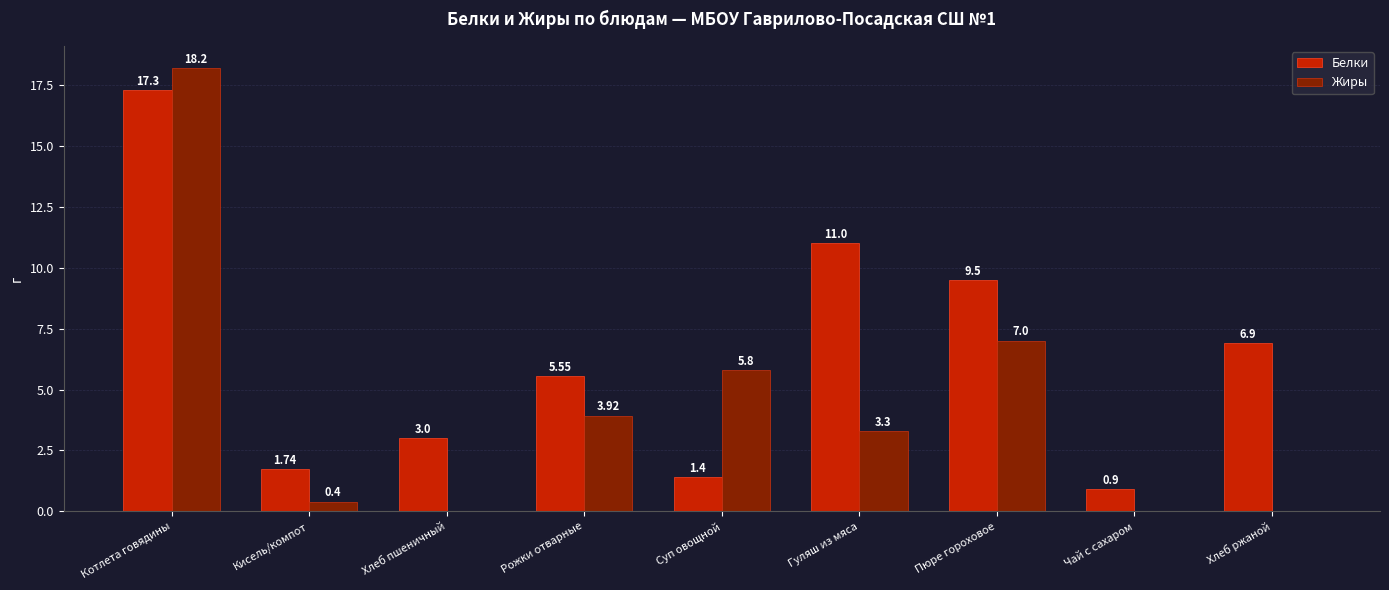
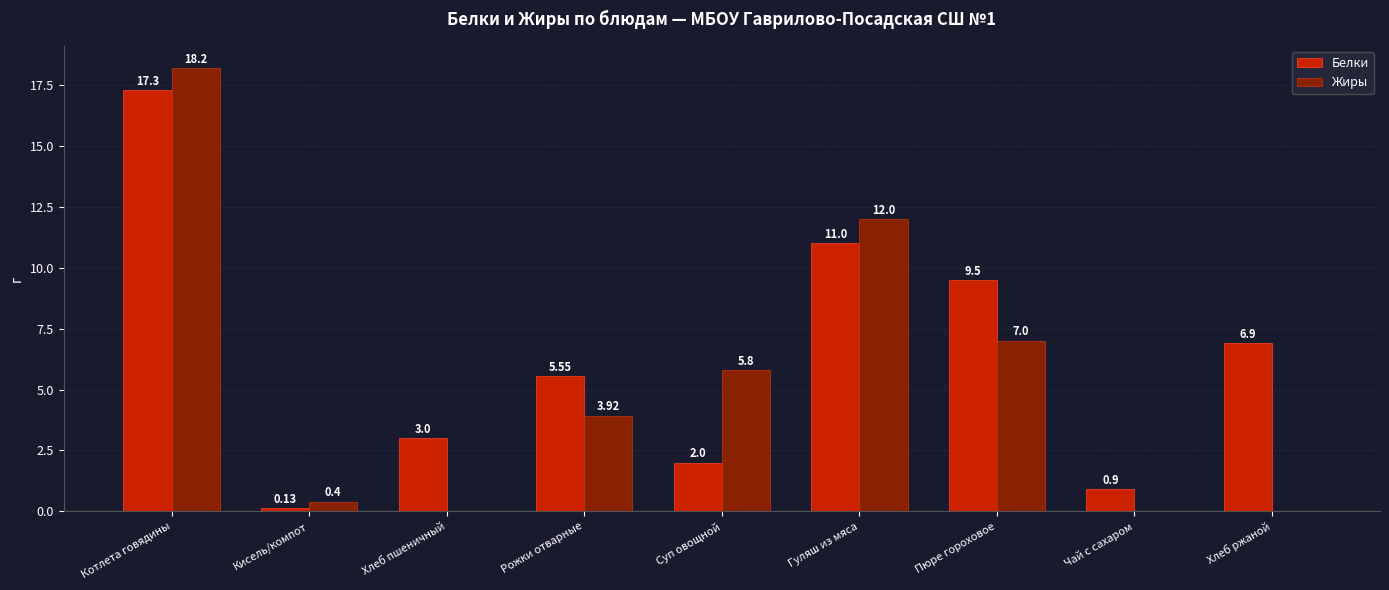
  {
    "Белки": {
      "Котлета говядины": 17.3,
-     "Кисель/компот": 1.74,
+     "Кисель/компот": 0.13,
      "Хлеб пшеничный": 3.0,
      "Рожки отварные": 5.55,
-     "Суп овощной": 1.4,
+     "Суп овощной": 2.0,
      "Гуляш из мяса": 11.0,
      "Пюре гороховое": 9.5,
      "Чай с сахаром": 0.9,
      "Хлеб ржаной": 6.9
    },
    "Жиры": {
      "Котлета говядины": 18.2,
      "Кисель/компот": 0.4,
      "Рожки отварные": 3.92,
      "Суп овощной": 5.8,
-     "Гуляш из мяса": 3.3,
+     "Гуляш из мяса": 12.0,
      "Пюре гороховое": 7.0
    }
  }
